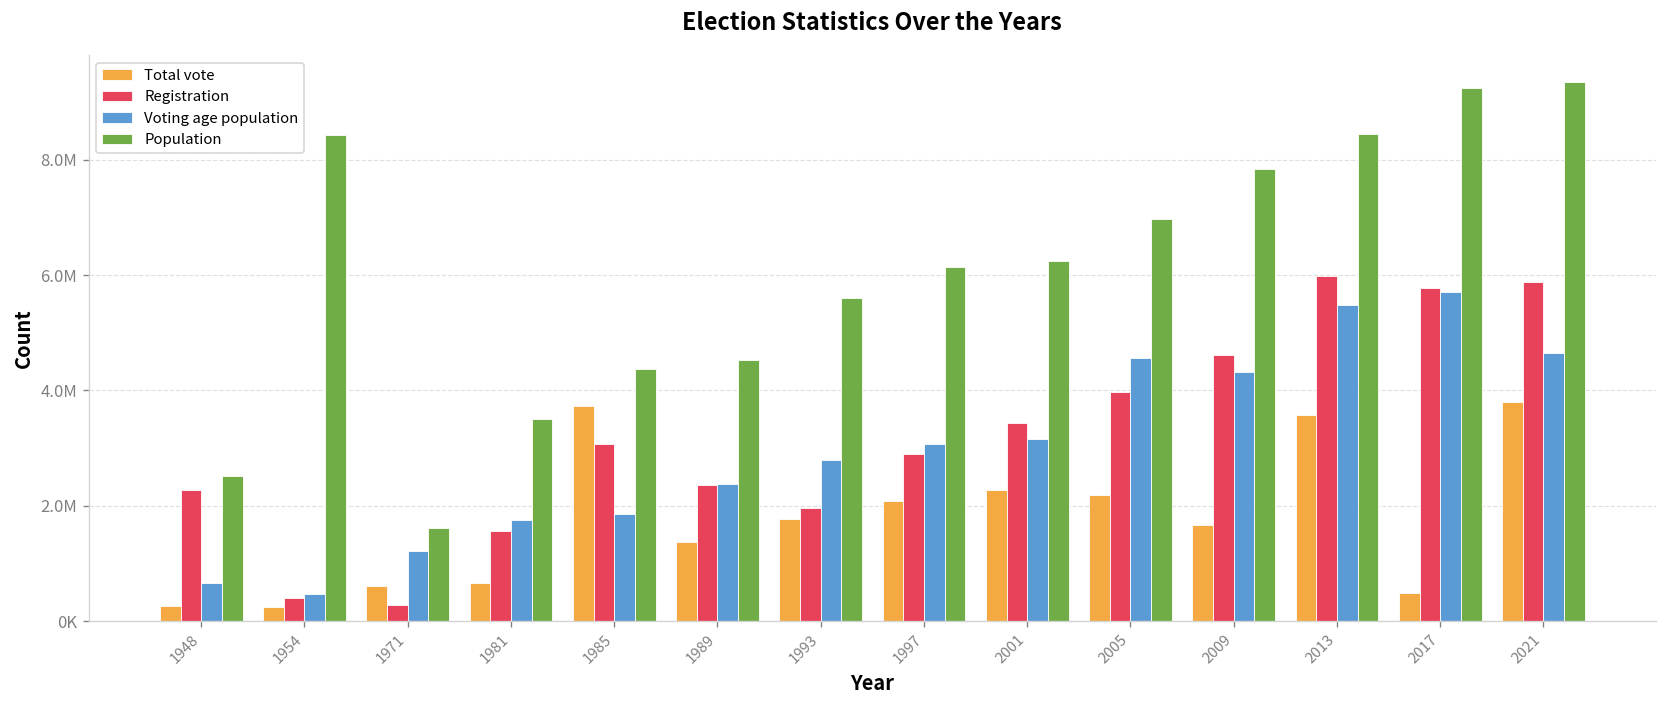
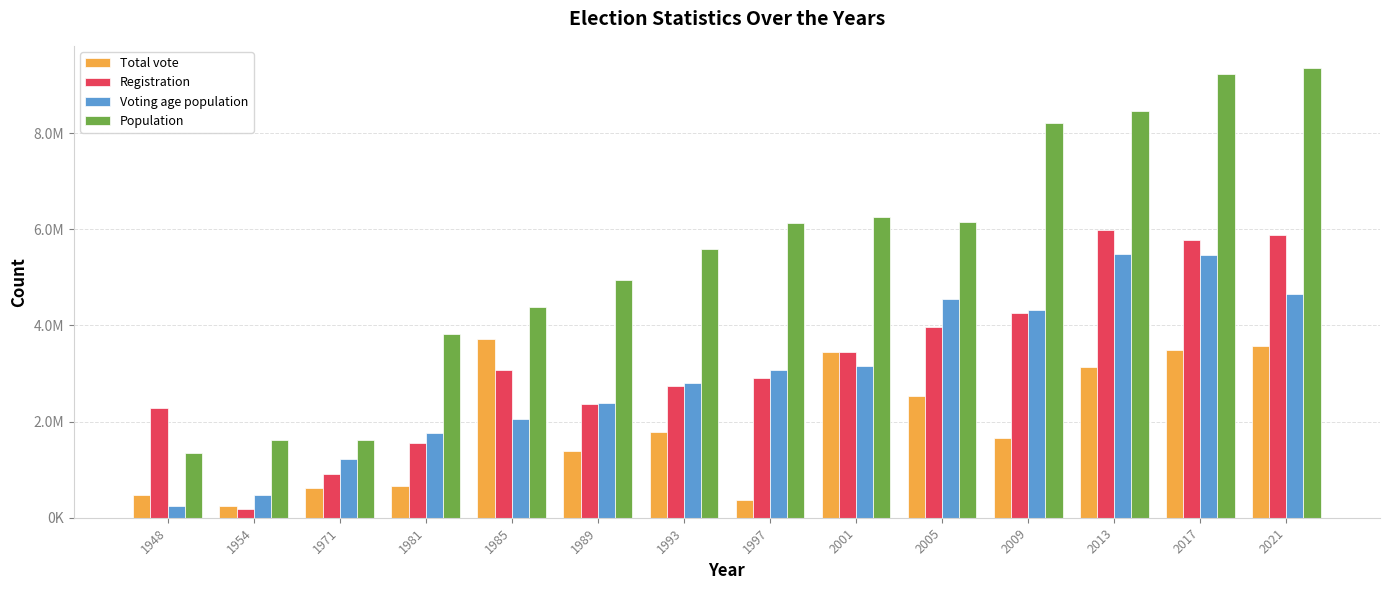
  {
    "Total vote": {
-     "1948": 300000,
+     "1948": 500000,
      "1954": 300000,
      "1971": 600000,
      "1981": 700000,
      "1985": 3700000,
      "1989": 1400000,
      "1993": 1800000,
-     "1997": 2100000,
-     "2001": 2300000,
-     "2005": 2200000,
+     "1997": 400000,
+     "2001": 3400000,
+     "2005": 2500000,
      "2009": 1700000,
-     "2013": 3600000,
-     "2017": 500000,
-     "2021": 3800000
+     "2013": 3100000,
+     "2017": 3500000,
+     "2021": 3600000
    },
    "Registration": {
      "1948": 2300000,
-     "1954": 400000,
-     "1971": 300000,
+     "1954": 200000,
+     "1971": 900000,
      "1981": 1600000,
      "1985": 3100000,
      "1989": 2400000,
-     "1993": 2000000,
+     "1993": 2700000,
      "1997": 2900000,
      "2001": 3400000,
      "2005": 4000000,
-     "2009": 4600000,
+     "2009": 4300000,
      "2013": 6000000,
      "2017": 5800000,
      "2021": 5900000
    },
    "Voting age population": {
-     "1948": 700000,
+     "1948": 200000,
      "1954": 500000,
      "1971": 1200000,
      "1981": 1800000,
-     "1985": 1900000,
+     "1985": 2100000,
      "1989": 2400000,
      "1993": 2800000,
      "1997": 3100000,
      "2001": 3200000,
      "2005": 4600000,
      "2009": 4300000,
      "2013": 5500000,
-     "2017": 5700000,
+     "2017": 5500000,
      "2021": 4600000
    },
    "Population": {
-     "1948": 2500000,
-     "1954": 8400000,
+     "1948": 1400000,
+     "1954": 1600000,
      "1971": 1600000,
-     "1981": 3500000,
+     "1981": 3800000,
      "1985": 4400000,
-     "1989": 4500000,
+     "1989": 5000000,
      "1993": 5600000,
      "1997": 6100000,
      "2001": 6200000,
-     "2005": 7000000,
-     "2009": 7800000,
+     "2005": 6200000,
+     "2009": 8200000,
      "2013": 8400000,
      "2017": 9200000,
      "2021": 9300000
    }
  }
